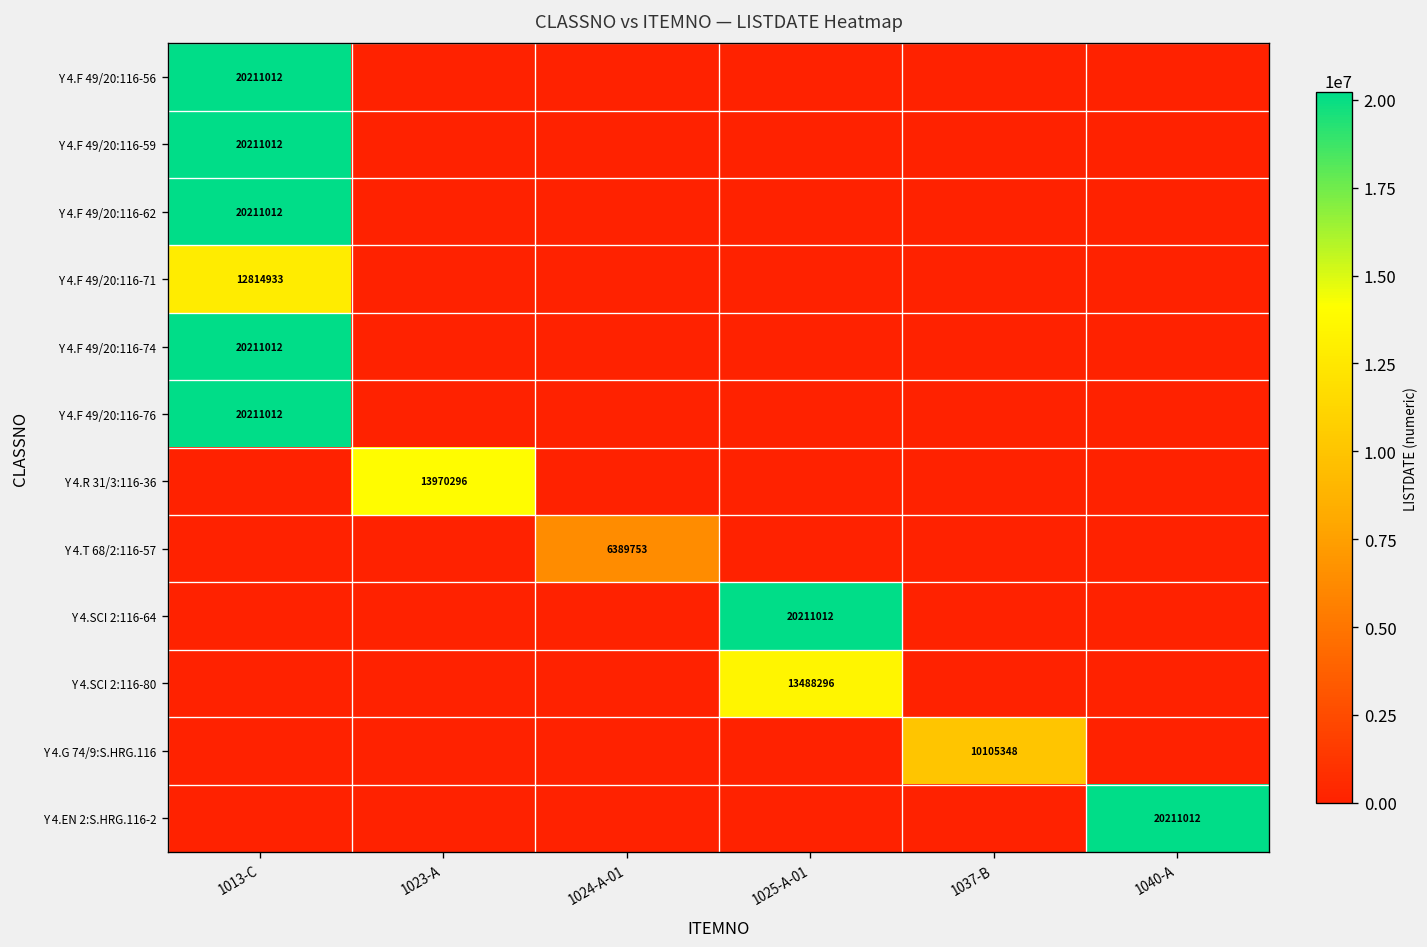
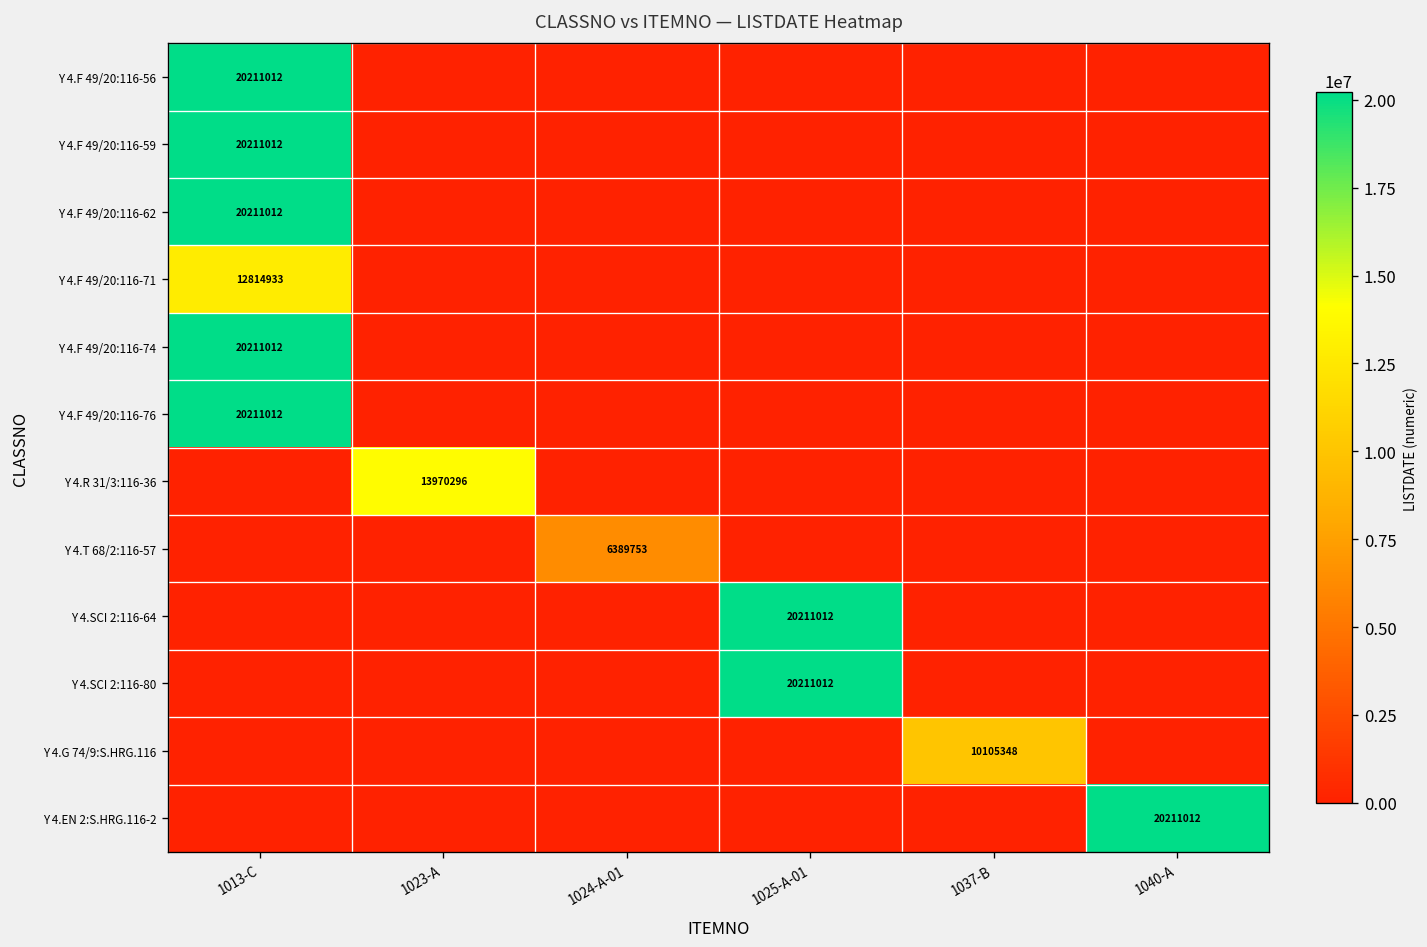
  {
    "Y 4.F 49/20:116-56": {
      "1013-C": 20211012
    },
    "Y 4.F 49/20:116-59": {
      "1013-C": 20211012
    },
    "Y 4.F 49/20:116-62": {
      "1013-C": 20211012
    },
    "Y 4.F 49/20:116-71": {
      "1013-C": 12814933
    },
    "Y 4.F 49/20:116-74": {
      "1013-C": 20211012
    },
    "Y 4.F 49/20:116-76": {
      "1013-C": 20211012
    },
    "Y 4.R 31/3:116-36": {
      "1023-A": 13970296
    },
    "Y 4.T 68/2:116-57": {
      "1024-A-01": 6389753
    },
    "Y 4.SCI 2:116-64": {
      "1025-A-01": 20211012
    },
    "Y 4.SCI 2:116-80": {
-     "1025-A-01": 13488296
+     "1025-A-01": 20211012
    },
    "Y 4.G 74/9:S.HRG.116": {
      "1037-B": 10105348
    },
    "Y 4.EN 2:S.HRG.116-2": {
      "1040-A": 20211012
    }
  }
